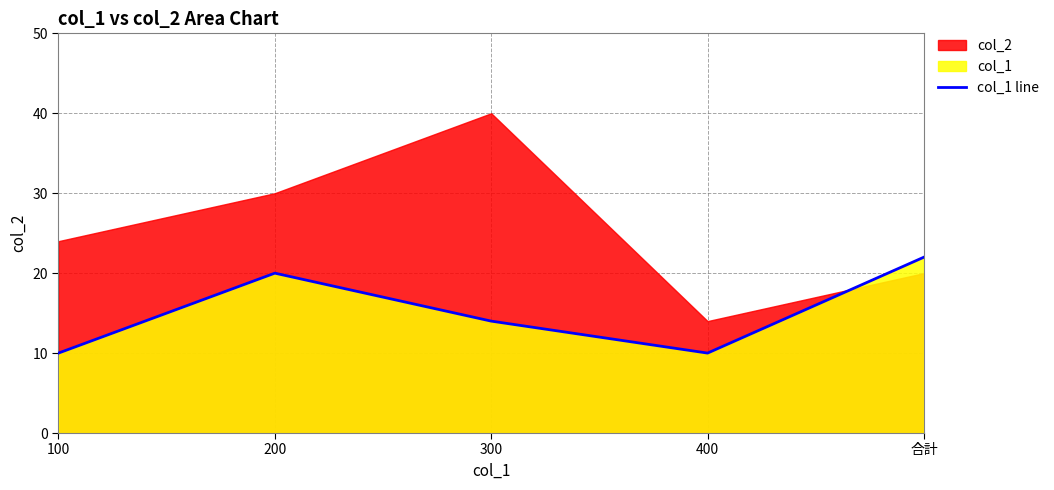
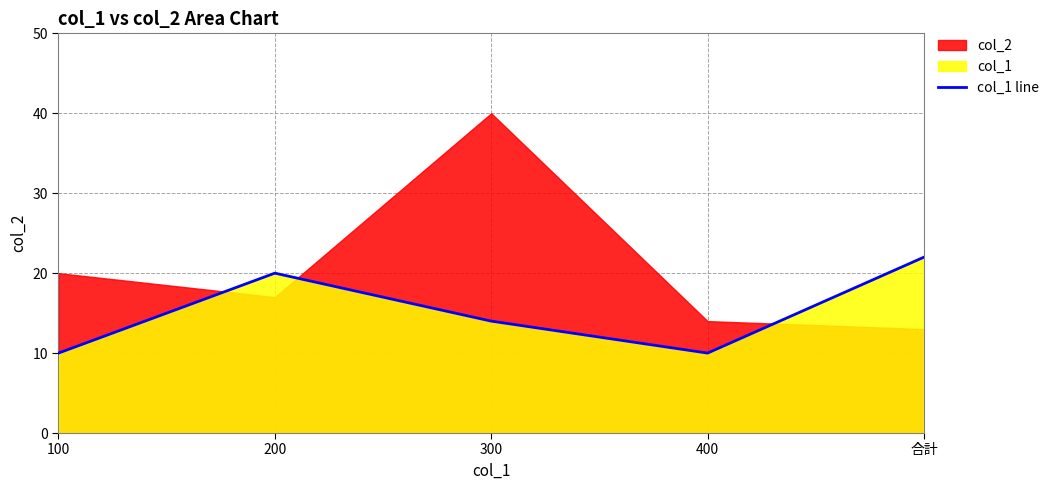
  {
    "col_2": {
-     "100": 24,
-     "200": 30,
+     "100": 20,
+     "200": 17,
      "300": 40,
      "400": 14,
-     "合計": 20
+     "合計": 13
    },
    "col_1": {
      "100": 10,
      "200": 20,
      "300": 14,
      "400": 10,
      "合計": 22
    }
  }
